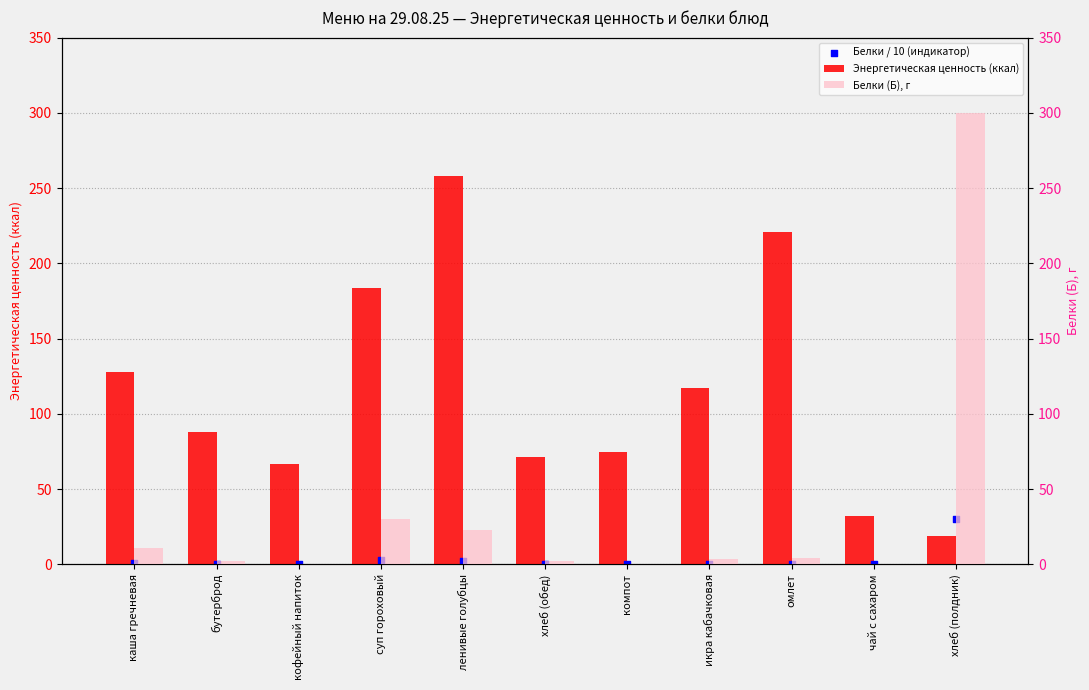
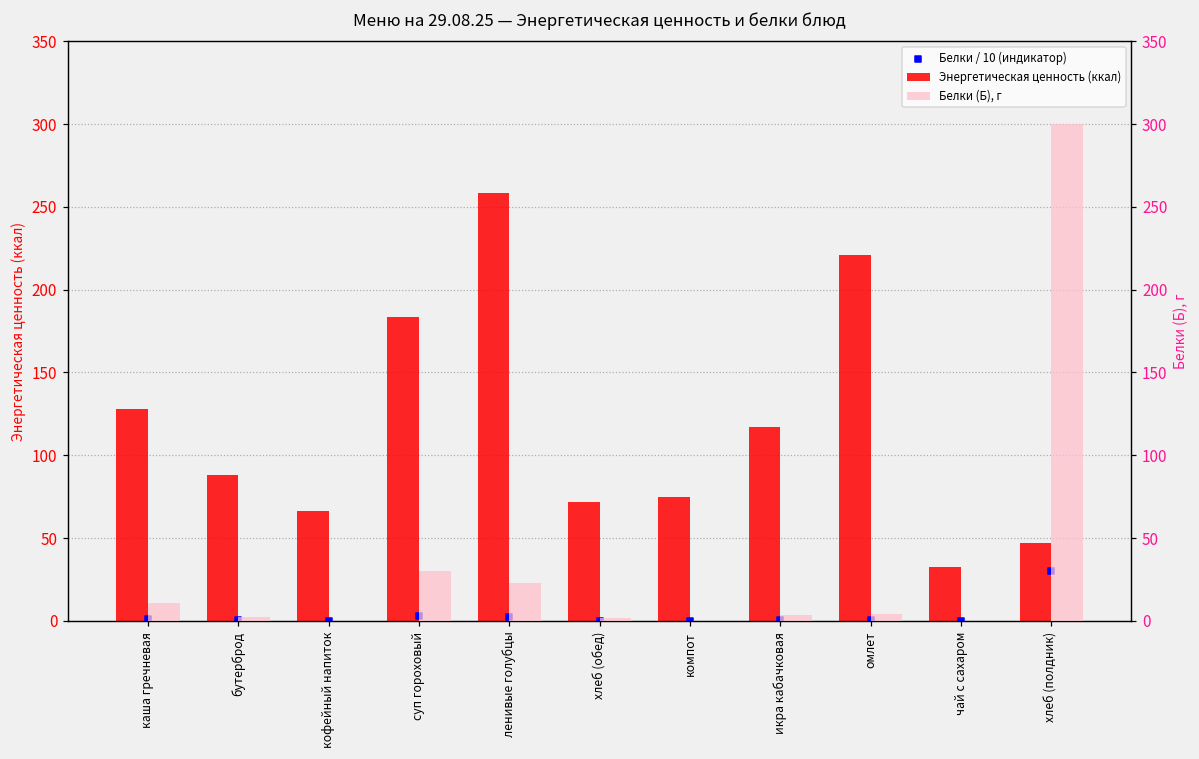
  {
    "Энергетическая ценность (ккал)": {
      "каша гречневая": 128,
      "бутерброд": 88,
      "кофейный напиток": 66,
      "суп гороховый": 184,
      "ленивые голубцы": 258,
      "хлеб (обед)": 72,
      "компот": 75,
      "икра кабачковая": 117,
      "омлет": 221,
      "чай с сахаром": 32,
-     "хлеб (полдник)": 19
+     "хлеб (полдник)": 47
    },
    "Белки (Б), г": {
      "каша гречневая": 11,
      "бутерброд": 2,
      "кофейный напиток": 0,
      "суп гороховый": 30,
      "ленивые голубцы": 23,
      "хлеб (обед)": 2,
      "икра кабачковая": 4,
      "омлет": 4,
      "чай с сахаром": 0,
      "хлеб (полдник)": 300
    }
  }
